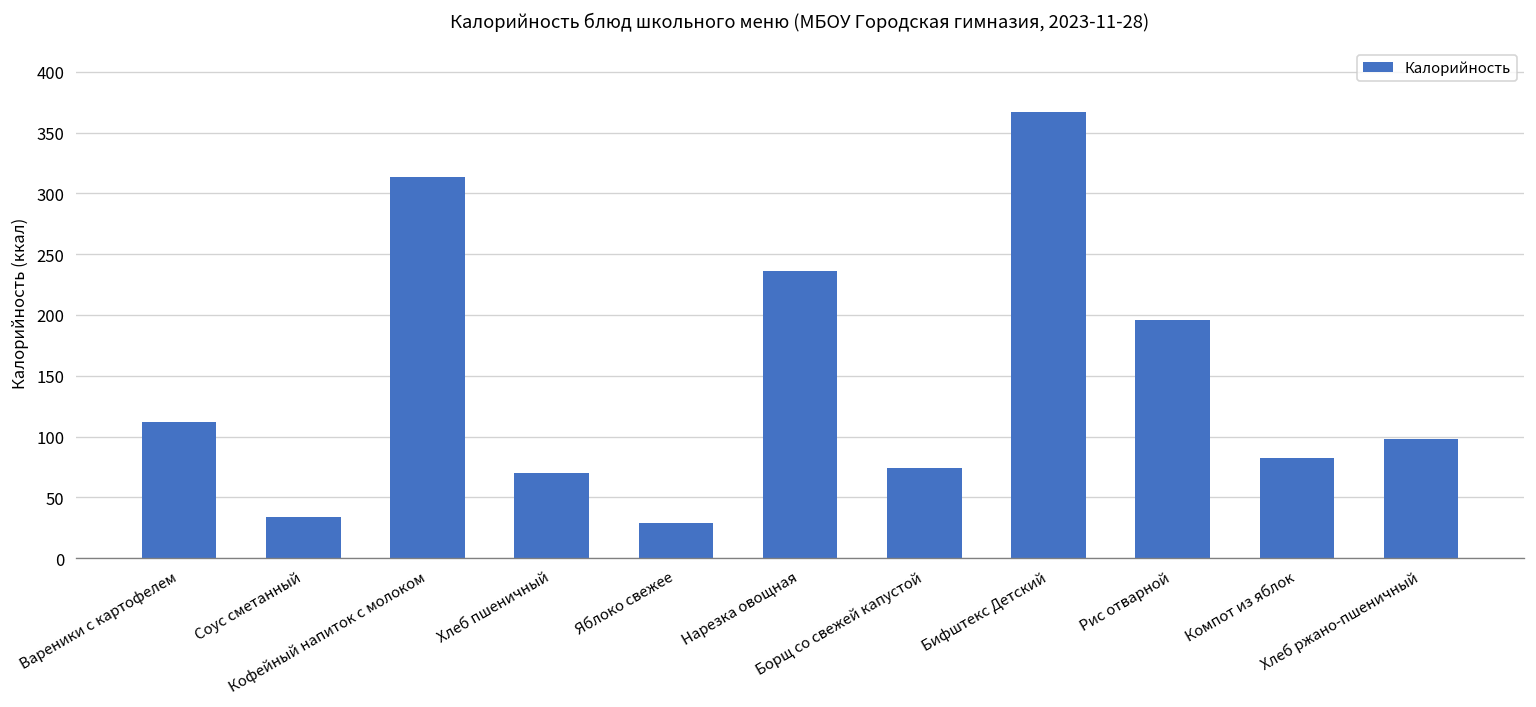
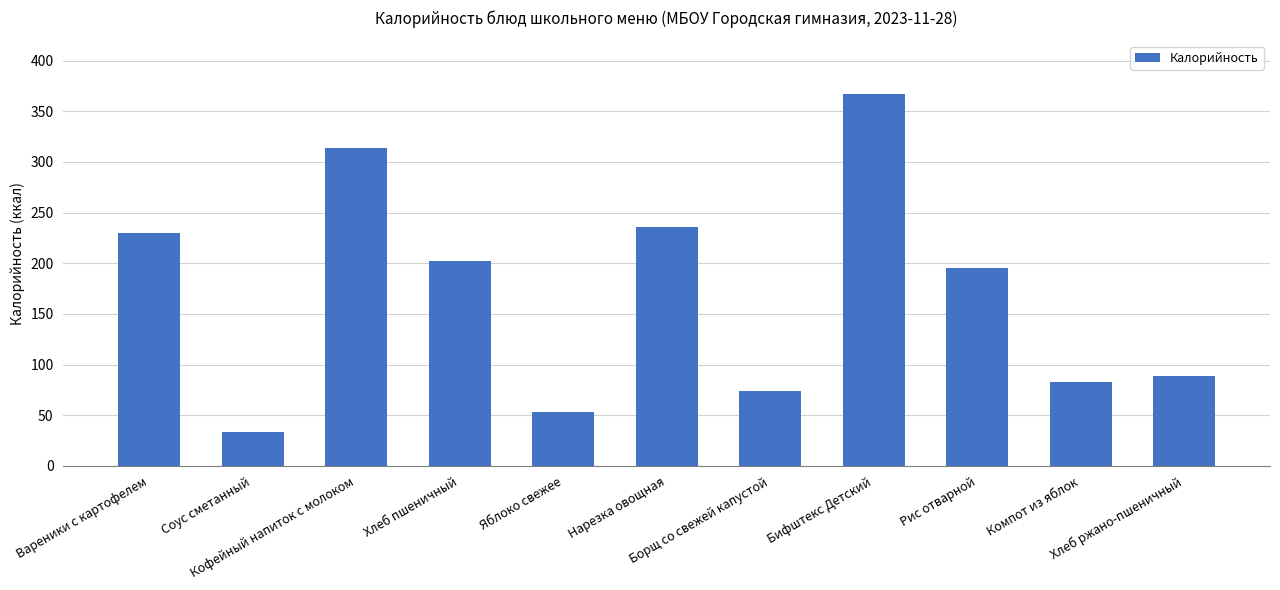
  {
-   "Вареники с картофелем": 112,
+   "Вареники с картофелем": 230,
    "Соус сметанный": 34,
    "Кофейный напиток с молоком": 314,
-   "Хлеб пшеничный": 70,
-   "Яблоко свежее": 29,
+   "Хлеб пшеничный": 202,
+   "Яблоко свежее": 53,
    "Нарезка овощная": 236,
    "Борщ со свежей капустой": 74,
    "Бифштекс Детский": 367,
    "Рис отварной": 196,
    "Компот из яблок": 82,
-   "Хлеб ржано-пшеничный": 98
+   "Хлеб ржано-пшеничный": 89
  }
